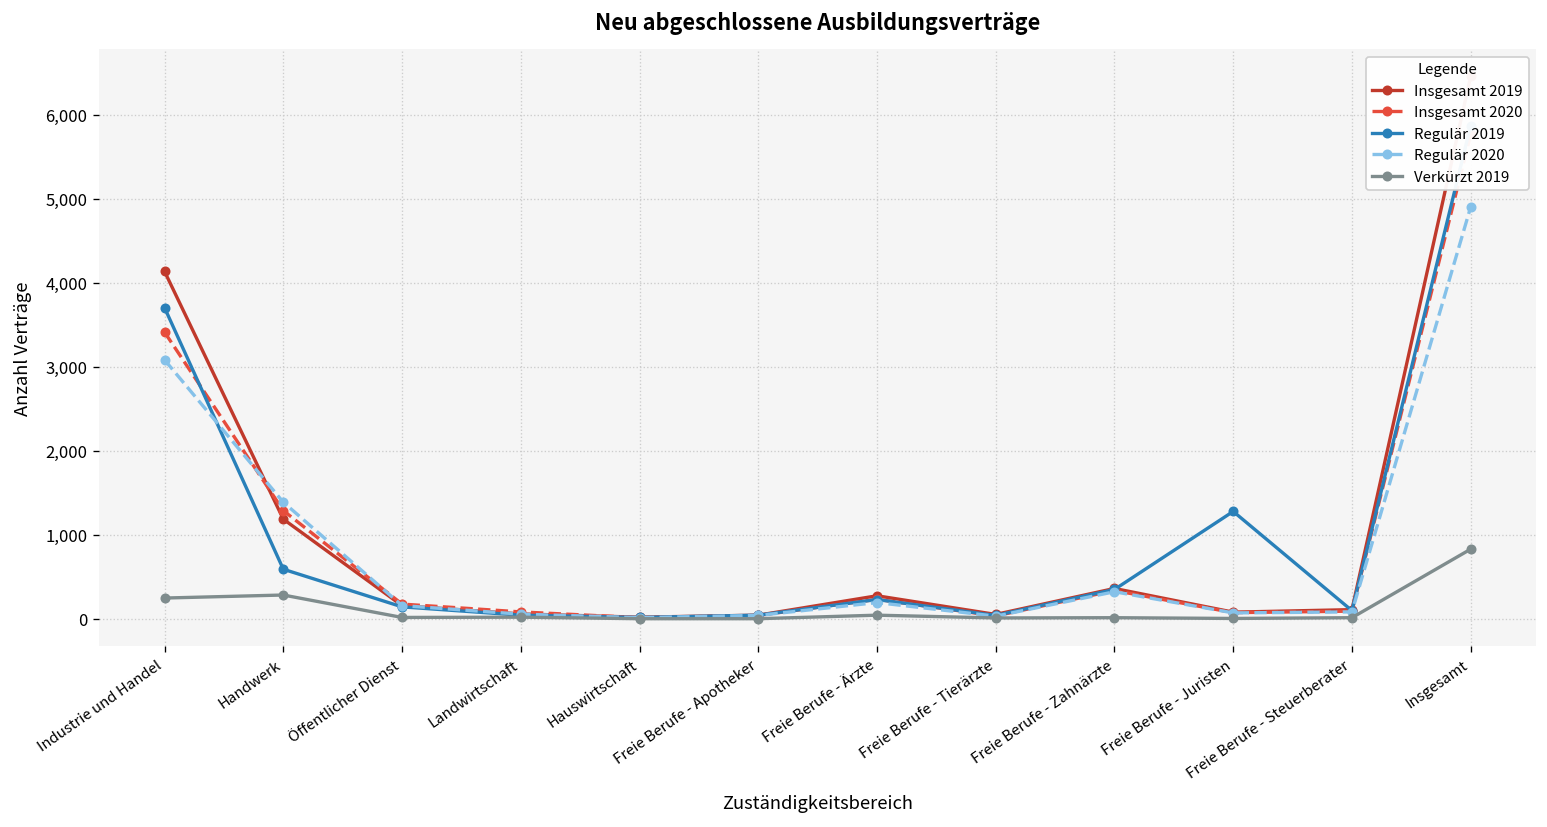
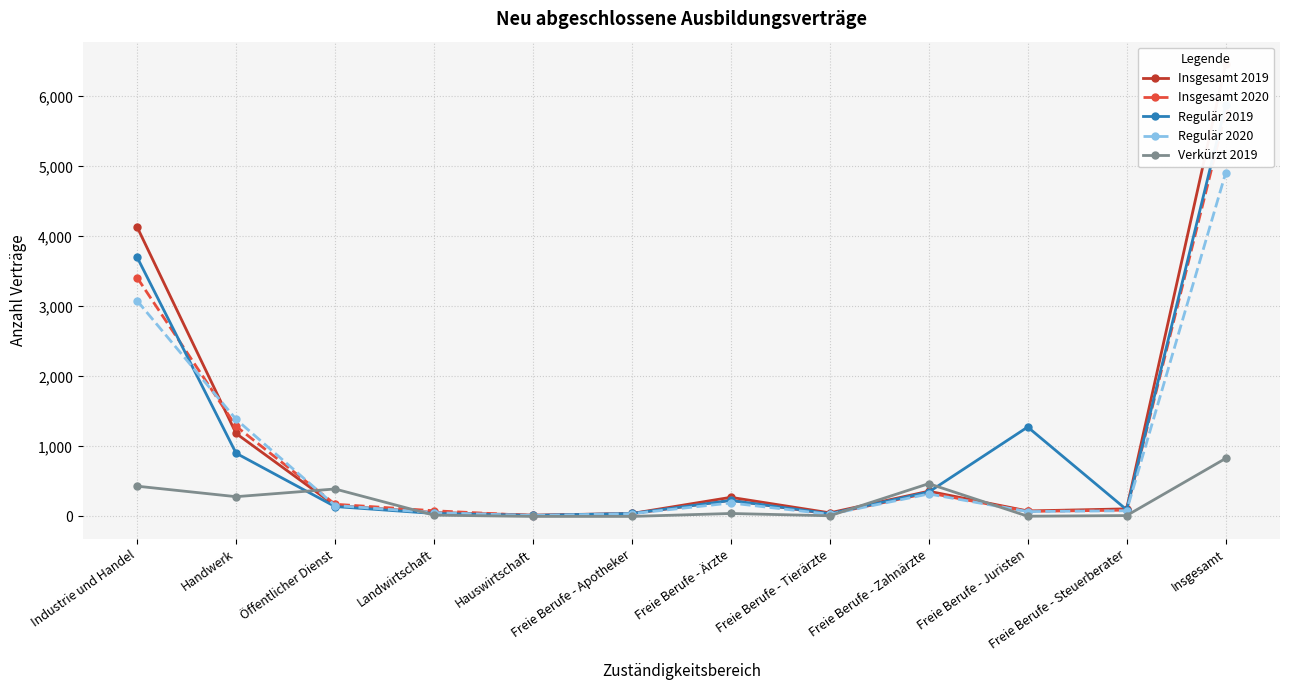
  {
    "Regulär 2019": {
      "Industrie und Handel": "3,700",
-     "Handwerk": "600",
+     "Handwerk": "900",
      "Freie Berufe - Juristen": "1,300"
    },
    "Regulär 2020": {
      "Industrie und Handel": "3,100",
      "Handwerk": "1,400",
      "Insgesamt": "4,900"
    },
    "Verkürzt 2019": {
-     "Industrie und Handel": "200",
+     "Industrie und Handel": "400",
      "Handwerk": "300",
-     "Öffentlicher Dienst": "0",
+     "Öffentlicher Dienst": "400",
      "Freie Berufe - Apotheker": "0",
      "Freie Berufe - Ärzte": "0",
-     "Freie Berufe - Zahnärzte": "0",
+     "Freie Berufe - Zahnärzte": "500",
      "Freie Berufe - Juristen": "0",
      "Freie Berufe - Steuerberater": "0",
      "Insgesamt": "800"
    }
  }
